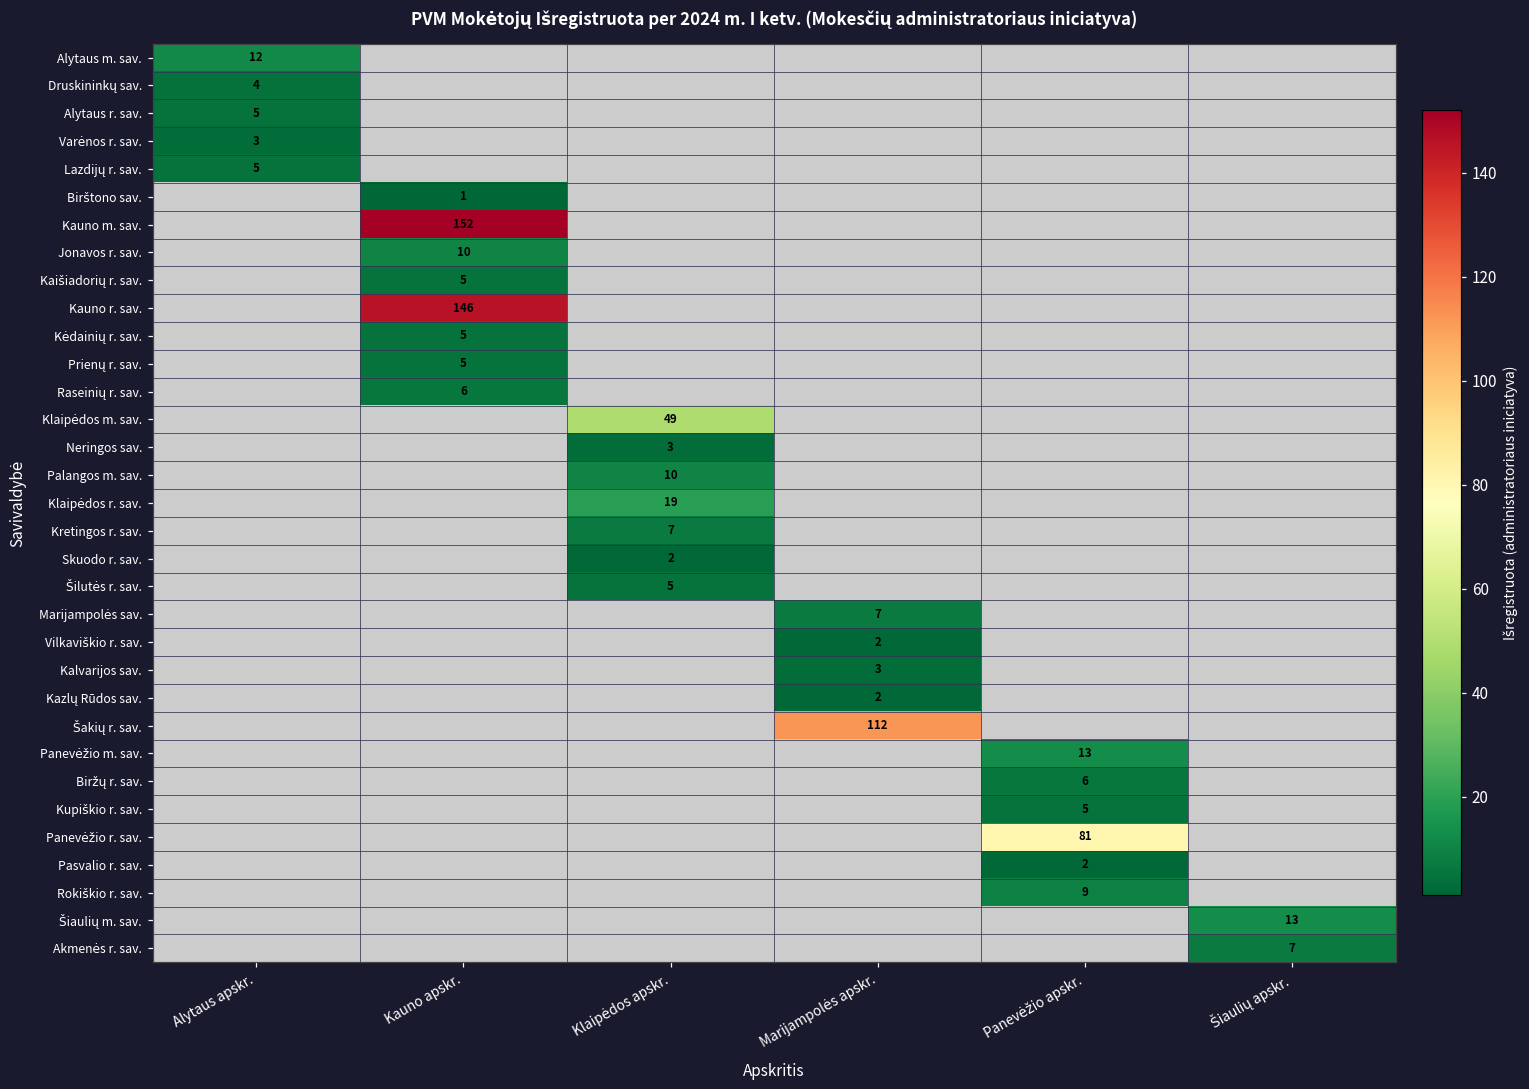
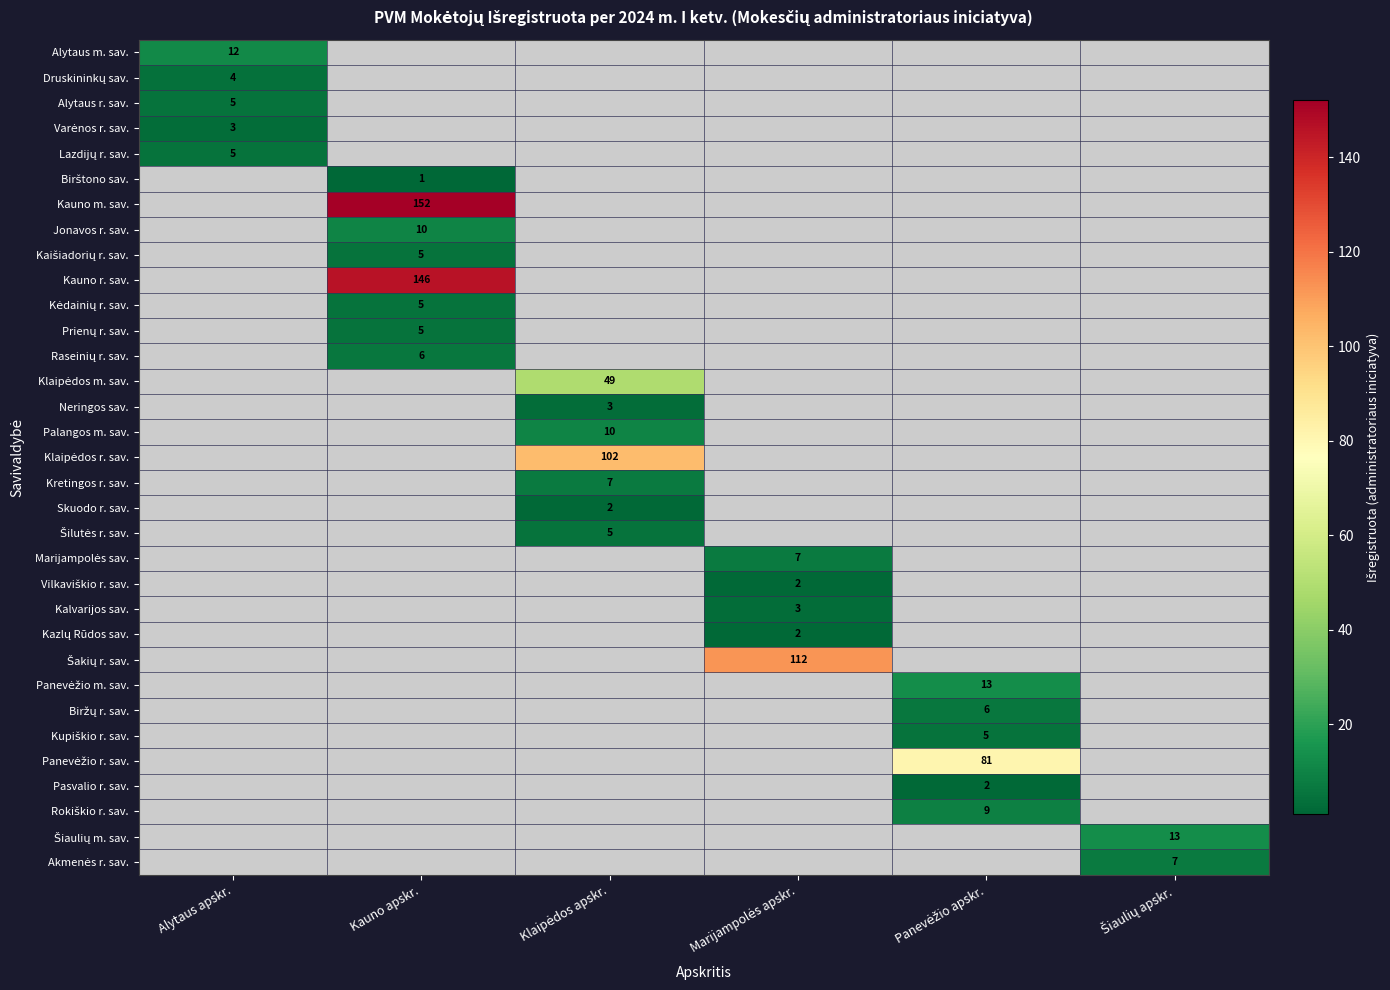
  {
    "Alytaus m. sav.": {
      "Alytaus apskr.": 12
    },
    "Druskininkų sav.": {
      "Alytaus apskr.": 4
    },
    "Alytaus r. sav.": {
      "Alytaus apskr.": 5
    },
    "Varėnos r. sav.": {
      "Alytaus apskr.": 3
    },
    "Lazdijų r. sav.": {
      "Alytaus apskr.": 5
    },
    "Birštono sav.": {
      "Kauno apskr.": 1
    },
    "Kauno m. sav.": {
      "Kauno apskr.": 152
    },
    "Jonavos r. sav.": {
      "Kauno apskr.": 10
    },
    "Kaišiadorių r. sav.": {
      "Kauno apskr.": 5
    },
    "Kauno r. sav.": {
      "Kauno apskr.": 146
    },
    "Kėdainių r. sav.": {
      "Kauno apskr.": 5
    },
    "Prienų r. sav.": {
      "Kauno apskr.": 5
    },
    "Raseinių r. sav.": {
      "Kauno apskr.": 6
    },
    "Klaipėdos m. sav.": {
      "Klaipėdos apskr.": 49
    },
    "Neringos sav.": {
      "Klaipėdos apskr.": 3
    },
    "Palangos m. sav.": {
      "Klaipėdos apskr.": 10
    },
    "Klaipėdos r. sav.": {
-     "Klaipėdos apskr.": 19
+     "Klaipėdos apskr.": 102
    },
    "Kretingos r. sav.": {
      "Klaipėdos apskr.": 7
    },
    "Skuodo r. sav.": {
      "Klaipėdos apskr.": 2
    },
    "Šilutės r. sav.": {
      "Klaipėdos apskr.": 5
    },
    "Marijampolės sav.": {
      "Marijampolės apskr.": 7
    },
    "Vilkaviškio r. sav.": {
      "Marijampolės apskr.": 2
    },
    "Kalvarijos sav.": {
      "Marijampolės apskr.": 3
    },
    "Kazlų Rūdos sav.": {
      "Marijampolės apskr.": 2
    },
    "Šakių r. sav.": {
      "Marijampolės apskr.": 112
    },
    "Panevėžio m. sav.": {
      "Panevėžio apskr.": 13
    },
    "Biržų r. sav.": {
      "Panevėžio apskr.": 6
    },
    "Kupiškio r. sav.": {
      "Panevėžio apskr.": 5
    },
    "Panevėžio r. sav.": {
      "Panevėžio apskr.": 81
    },
    "Pasvalio r. sav.": {
      "Panevėžio apskr.": 2
    },
    "Rokiškio r. sav.": {
      "Panevėžio apskr.": 9
    },
    "Šiaulių m. sav.": {
      "Šiaulių apskr.": 13
    },
    "Akmenės r. sav.": {
      "Šiaulių apskr.": 7
    }
  }
